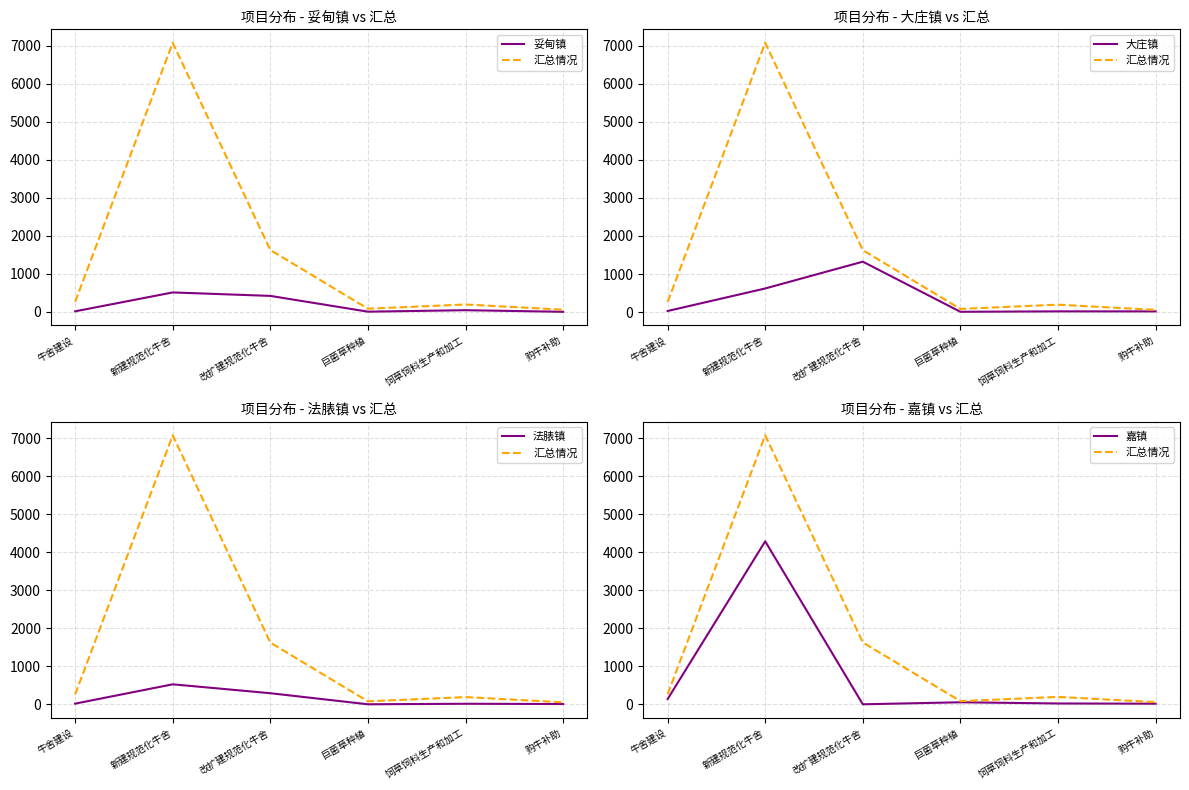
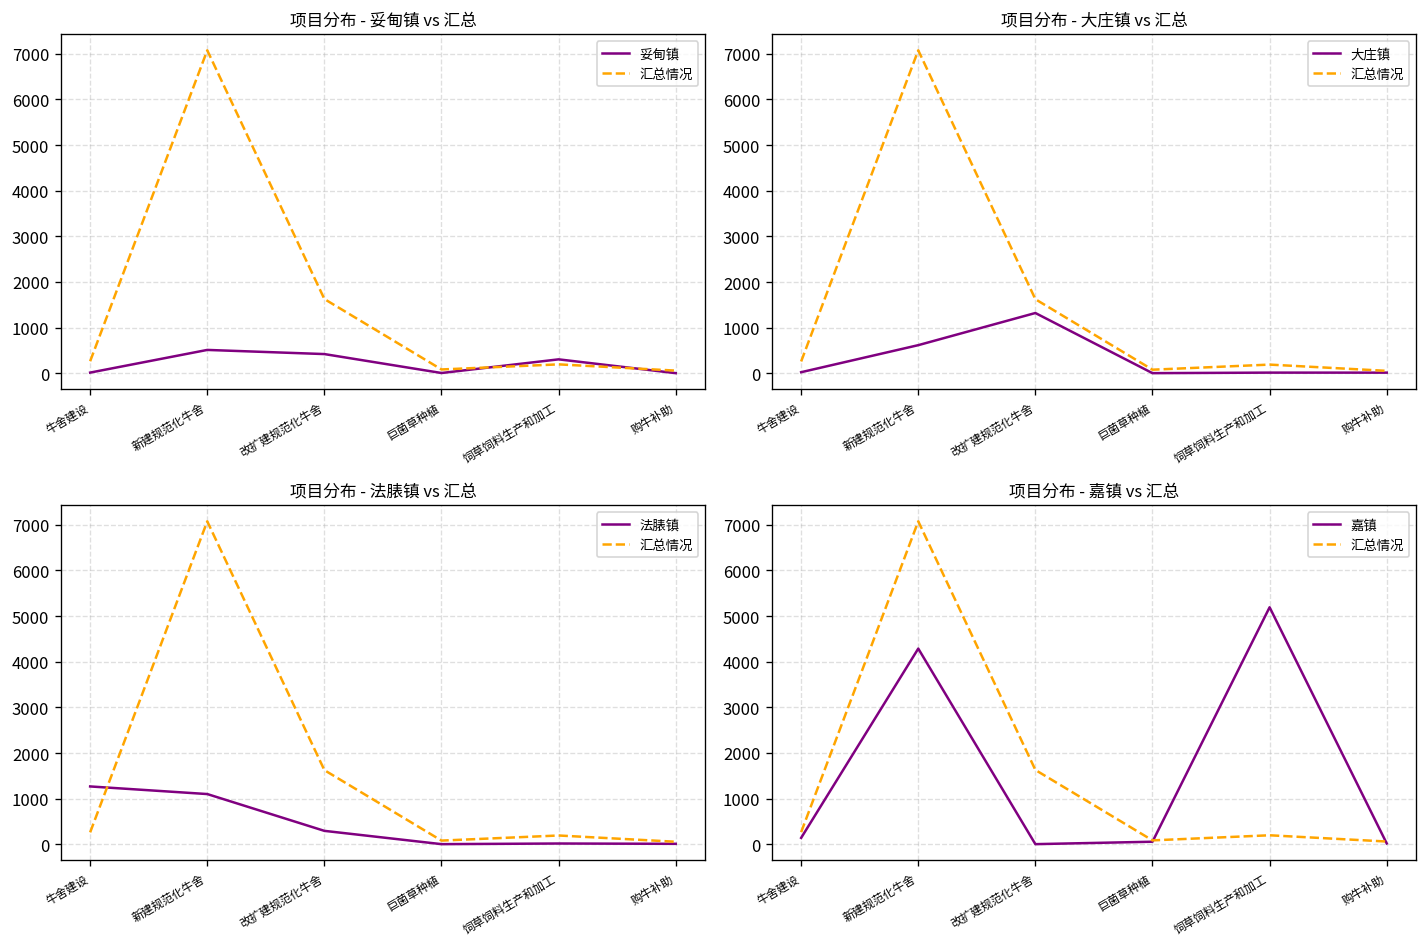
  {
    "项目分布 - 妥甸镇 vs 汇总": {
      "妥甸镇": {
        "牛舍建设": 0,
        "新建规范化牛舍": 500,
        "改扩建规范化牛舍": 400,
        "巨菌草种植": 0,
-       "饲草饲料生产和加工": 0
+       "饲草饲料生产和加工": 300
      },
      "汇总情况": {
        "牛舍建设": 300,
        "新建规范化牛舍": 7100,
        "改扩建规范化牛舍": 1600,
        "巨菌草种植": 100,
        "饲草饲料生产和加工": 200
      }
    },
    "项目分布 - 大庄镇 vs 汇总": {
      "大庄镇": {
        "牛舍建设": 0,
        "新建规范化牛舍": 600,
        "改扩建规范化牛舍": 1300,
        "巨菌草种植": 0,
        "饲草饲料生产和加工": 0
      },
      "汇总情况": {
        "牛舍建设": 300,
        "新建规范化牛舍": 7100,
        "改扩建规范化牛舍": 1600,
        "巨菌草种植": 100,
        "饲草饲料生产和加工": 200
      }
    },
    "项目分布 - 法脿镇 vs 汇总": {
      "法脿镇": {
-       "牛舍建设": 0,
-       "新建规范化牛舍": 500,
+       "牛舍建设": 1300,
+       "新建规范化牛舍": 1100,
        "改扩建规范化牛舍": 300,
        "巨菌草种植": 0,
        "饲草饲料生产和加工": 0
      },
      "汇总情况": {
        "牛舍建设": 300,
        "新建规范化牛舍": 7100,
        "改扩建规范化牛舍": 1600,
        "巨菌草种植": 100,
        "饲草饲料生产和加工": 200
      }
    },
    "项目分布 - 嘉镇 vs 汇总": {
      "嘉镇": {
        "牛舍建设": 100,
        "新建规范化牛舍": 4300,
        "改扩建规范化牛舍": 0,
-       "饲草饲料生产和加工": 0
+       "饲草饲料生产和加工": 5200
      },
      "汇总情况": {
        "牛舍建设": 300,
        "新建规范化牛舍": 7100,
        "改扩建规范化牛舍": 1600,
        "饲草饲料生产和加工": 200
      }
    }
  }
